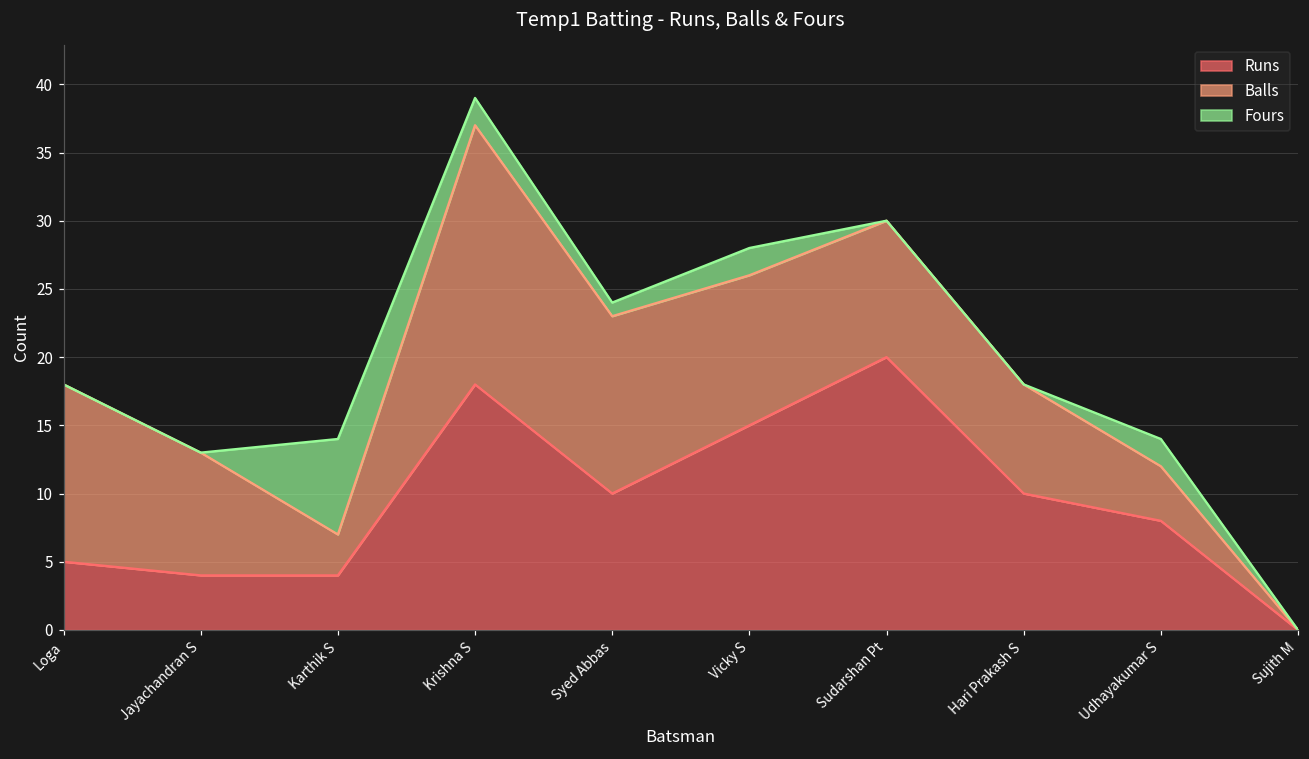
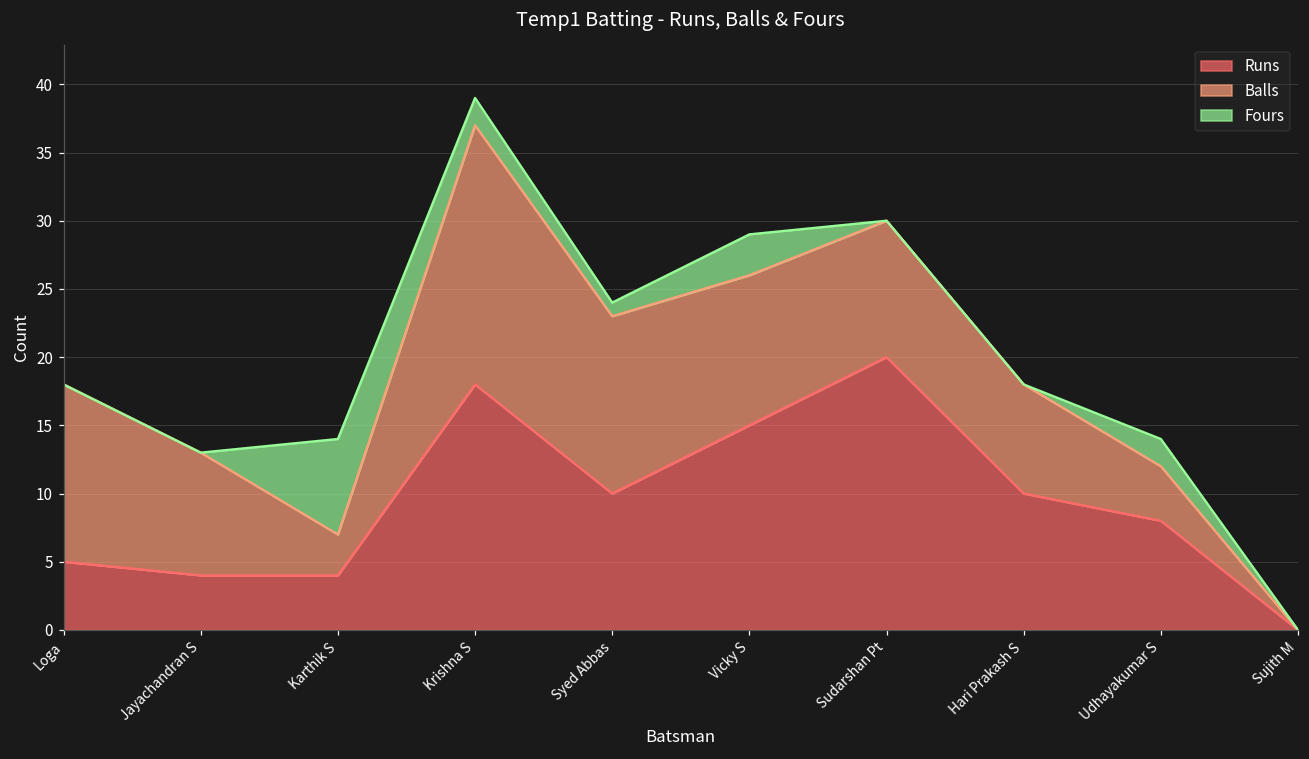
  {
    "Fours": {
      "Karthik S": 7,
      "Krishna S": 2,
      "Syed Abbas": 1,
-     "Vicky S": 2,
+     "Vicky S": 3,
      "Udhayakumar S": 2
    }
  }
